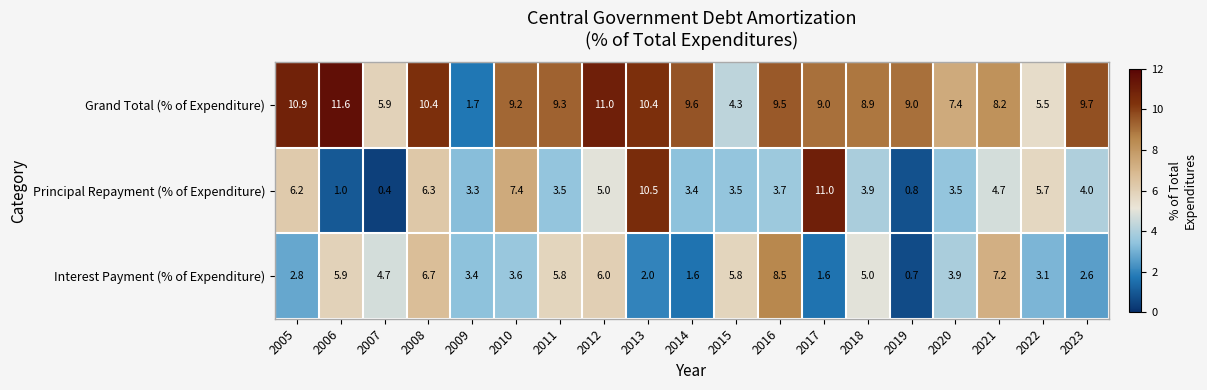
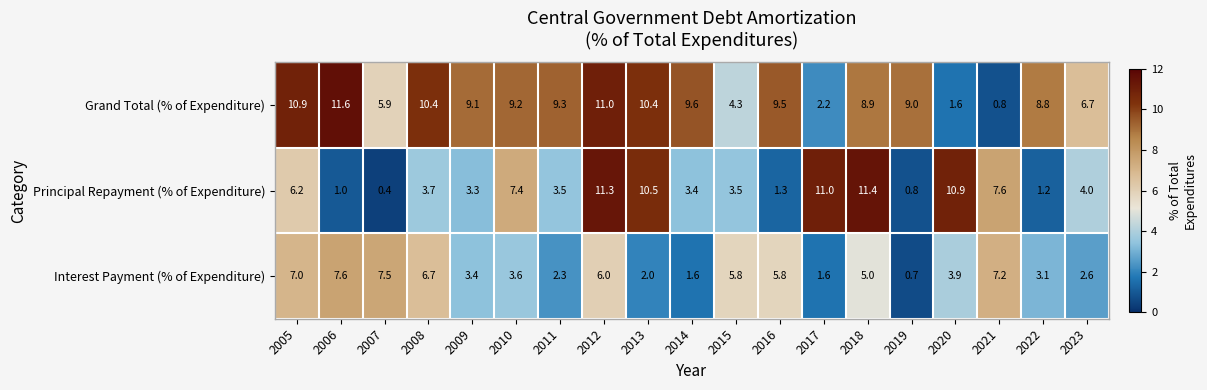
  {
    "Grand Total (% of Expenditure)": {
      "2005": 10.9,
      "2006": 11.6,
      "2007": 5.9,
      "2008": 10.4,
-     "2009": 1.7,
+     "2009": 9.1,
      "2010": 9.2,
      "2011": 9.3,
      "2012": 11.0,
      "2013": 10.4,
      "2014": 9.6,
      "2015": 4.3,
      "2016": 9.5,
-     "2017": 9.0,
+     "2017": 2.2,
      "2018": 8.9,
      "2019": 9.0,
-     "2020": 7.4,
-     "2021": 8.2,
-     "2022": 5.5,
-     "2023": 9.7
+     "2020": 1.6,
+     "2021": 0.8,
+     "2022": 8.8,
+     "2023": 6.7
    },
    "Principal Repayment (% of Expenditure)": {
      "2005": 6.2,
      "2006": 1.0,
      "2007": 0.4,
-     "2008": 6.3,
+     "2008": 3.7,
      "2009": 3.3,
      "2010": 7.4,
      "2011": 3.5,
-     "2012": 5.0,
+     "2012": 11.3,
      "2013": 10.5,
      "2014": 3.4,
      "2015": 3.5,
-     "2016": 3.7,
+     "2016": 1.3,
      "2017": 11.0,
-     "2018": 3.9,
+     "2018": 11.4,
      "2019": 0.8,
-     "2020": 3.5,
-     "2021": 4.7,
-     "2022": 5.7,
+     "2020": 10.9,
+     "2021": 7.6,
+     "2022": 1.2,
      "2023": 4.0
    },
    "Interest Payment (% of Expenditure)": {
-     "2005": 2.8,
-     "2006": 5.9,
-     "2007": 4.7,
+     "2005": 7.0,
+     "2006": 7.6,
+     "2007": 7.5,
      "2008": 6.7,
      "2009": 3.4,
      "2010": 3.6,
-     "2011": 5.8,
+     "2011": 2.3,
      "2012": 6.0,
      "2013": 2.0,
      "2014": 1.6,
      "2015": 5.8,
-     "2016": 8.5,
+     "2016": 5.8,
      "2017": 1.6,
      "2018": 5.0,
      "2019": 0.7,
      "2020": 3.9,
      "2021": 7.2,
      "2022": 3.1,
      "2023": 2.6
    }
  }
